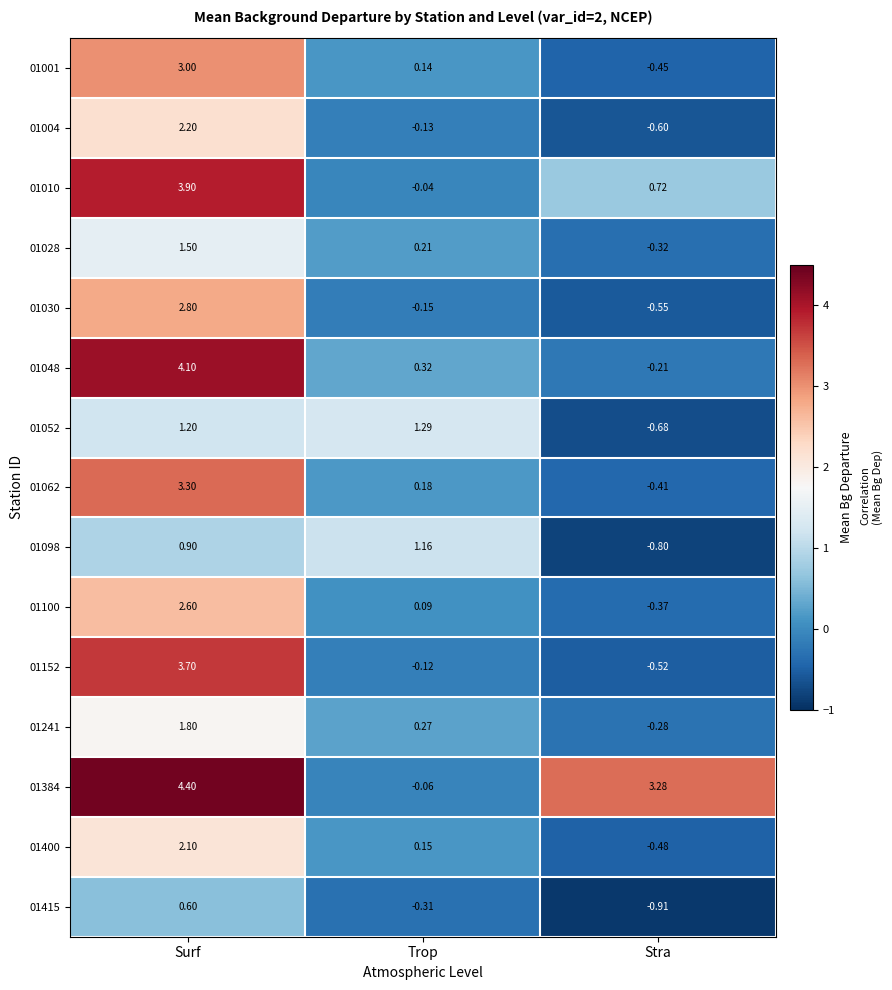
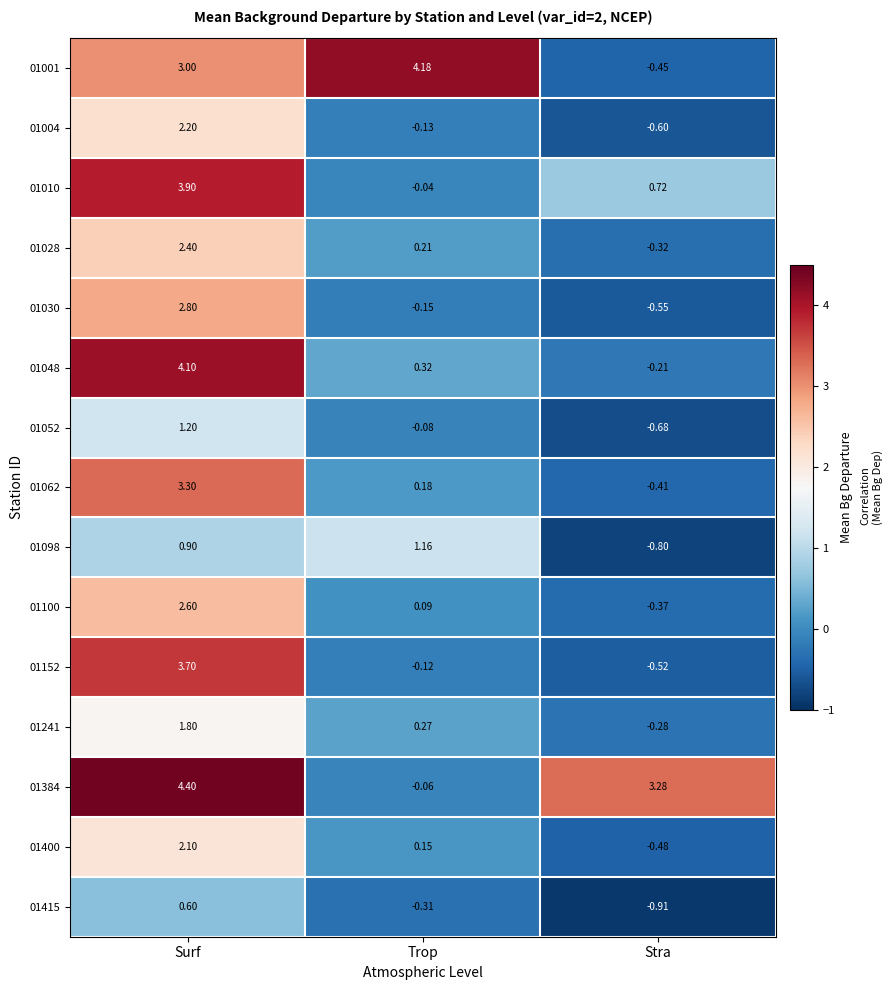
  {
    "01001": {
      "Surf": 3.00,
-     "Trop": 0.14,
+     "Trop": 4.18,
      "Stra": -0.45
    },
    "01004": {
      "Surf": 2.20,
      "Trop": -0.13,
      "Stra": -0.60
    },
    "01010": {
      "Surf": 3.90,
      "Trop": -0.04,
      "Stra": 0.72
    },
    "01028": {
-     "Surf": 1.50,
+     "Surf": 2.40,
      "Trop": 0.21,
      "Stra": -0.32
    },
    "01030": {
      "Surf": 2.80,
      "Trop": -0.15,
      "Stra": -0.55
    },
    "01048": {
      "Surf": 4.10,
      "Trop": 0.32,
      "Stra": -0.21
    },
    "01052": {
      "Surf": 1.20,
-     "Trop": 1.29,
+     "Trop": -0.08,
      "Stra": -0.68
    },
    "01062": {
      "Surf": 3.30,
      "Trop": 0.18,
      "Stra": -0.41
    },
    "01098": {
      "Surf": 0.90,
      "Trop": 1.16,
      "Stra": -0.80
    },
    "01100": {
      "Surf": 2.60,
      "Trop": 0.09,
      "Stra": -0.37
    },
    "01152": {
      "Surf": 3.70,
      "Trop": -0.12,
      "Stra": -0.52
    },
    "01241": {
      "Surf": 1.80,
      "Trop": 0.27,
      "Stra": -0.28
    },
    "01384": {
      "Surf": 4.40,
      "Trop": -0.06,
      "Stra": 3.28
    },
    "01400": {
      "Surf": 2.10,
      "Trop": 0.15,
      "Stra": -0.48
    },
    "01415": {
      "Surf": 0.60,
      "Trop": -0.31,
      "Stra": -0.91
    }
  }
